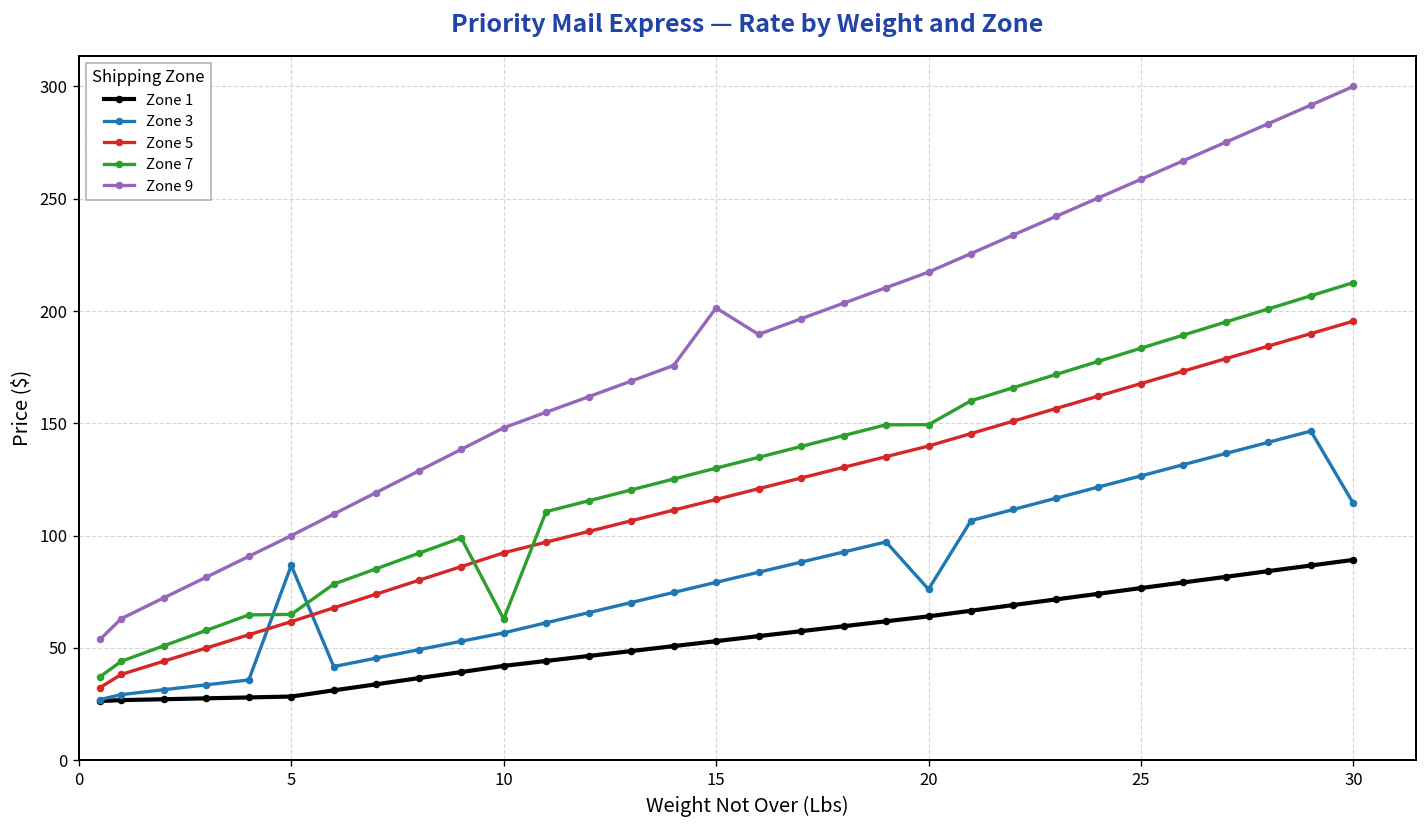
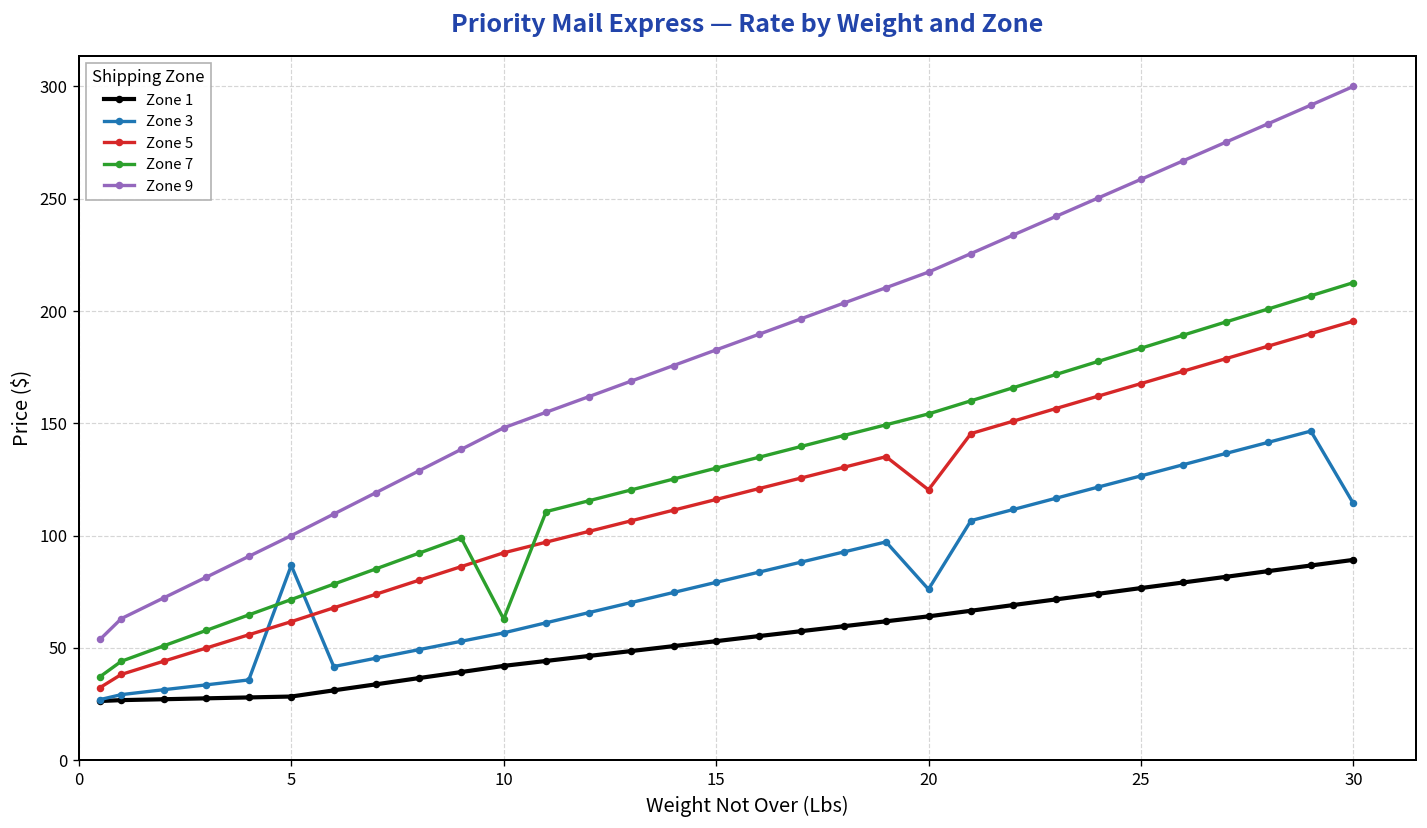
  {
    "Zone 1": {
      "5": 28,
      "10": 42,
      "15": 53,
      "20": 64,
      "25": 77,
      "30": 89
    },
    "Zone 3": {
      "5": 87,
      "10": 57,
      "15": 79,
      "20": 76,
      "25": 127,
      "30": 114
    },
    "Zone 5": {
      "5": 62,
      "10": 92,
      "15": 116,
-     "20": 140,
+     "20": 120,
      "25": 168,
      "30": 196
    },
    "Zone 7": {
-     "5": 65,
+     "5": 72,
      "10": 63,
      "15": 130,
-     "20": 149,
+     "20": 154,
      "25": 183,
      "30": 213
    },
    "Zone 9": {
      "5": 100,
      "10": 148,
-     "15": 201,
+     "15": 183,
      "20": 217,
      "25": 259,
      "30": 300
    }
  }
